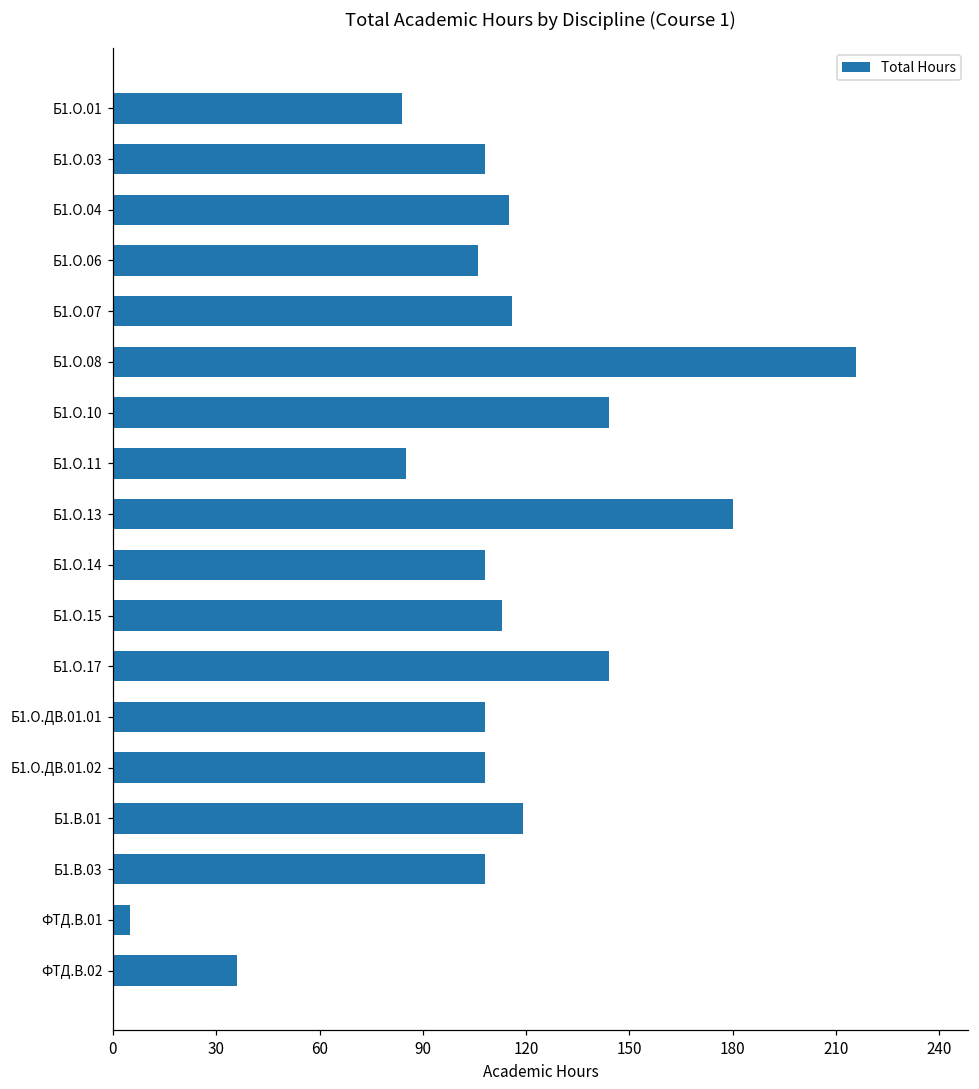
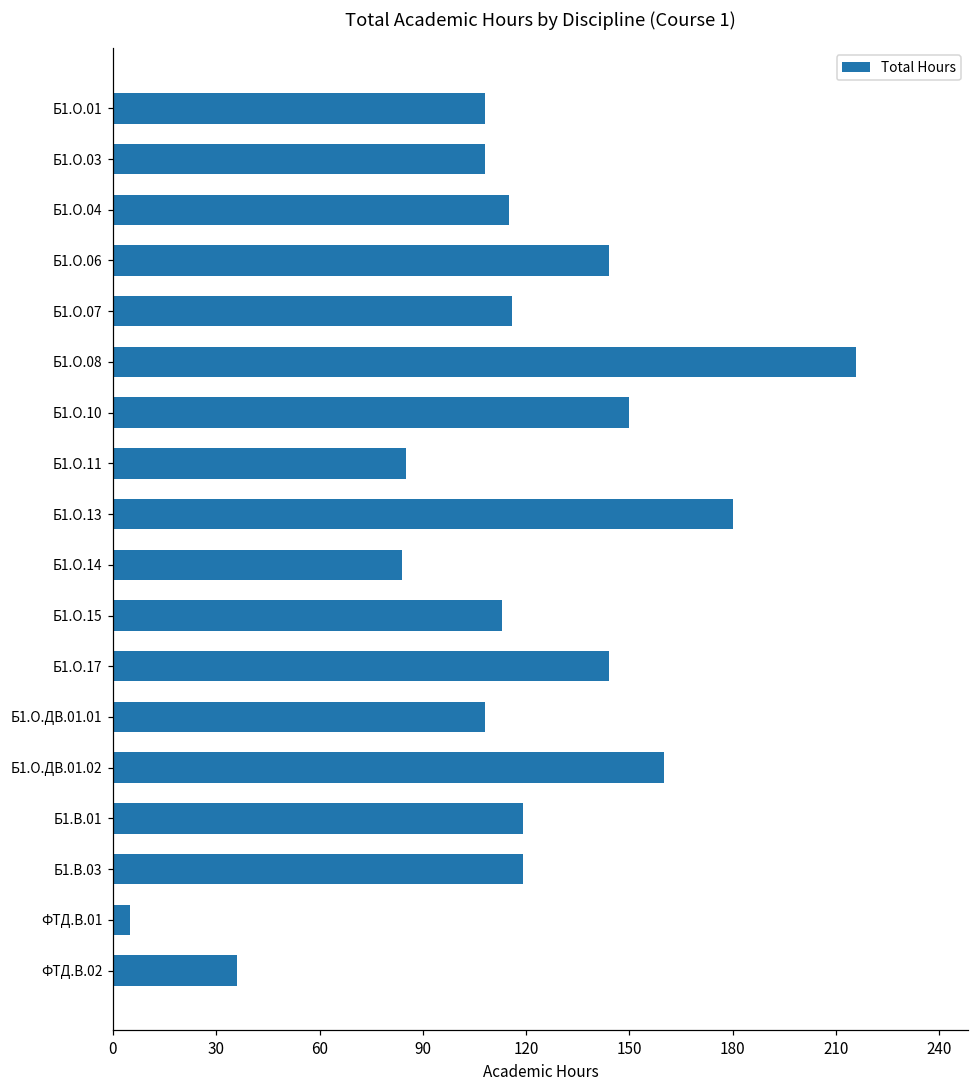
  {
-   "Б1.О.01": 84,
+   "Б1.О.01": 108,
    "Б1.О.03": 108,
    "Б1.О.04": 115,
-   "Б1.О.06": 106,
+   "Б1.О.06": 144,
    "Б1.О.07": 116,
    "Б1.О.08": 216,
-   "Б1.О.10": 144,
+   "Б1.О.10": 150,
    "Б1.О.11": 85,
    "Б1.О.13": 180,
-   "Б1.О.14": 108,
+   "Б1.О.14": 84,
    "Б1.О.15": 113,
    "Б1.О.17": 144,
    "Б1.О.ДВ.01.01": 108,
-   "Б1.О.ДВ.01.02": 108,
+   "Б1.О.ДВ.01.02": 160,
    "Б1.В.01": 119,
-   "Б1.В.03": 108,
+   "Б1.В.03": 119,
    "ФТД.В.01": 5,
    "ФТД.В.02": 36
  }
